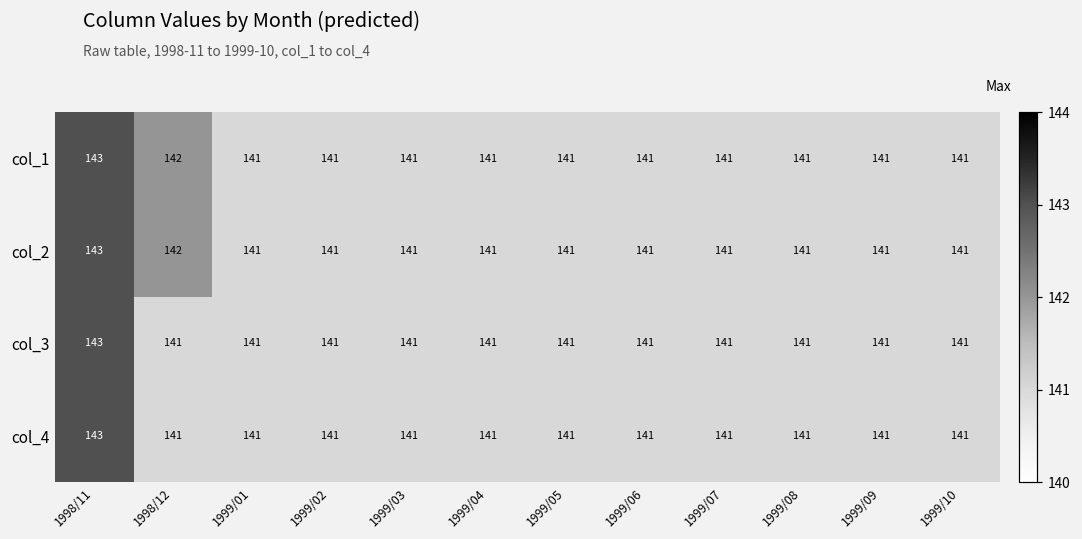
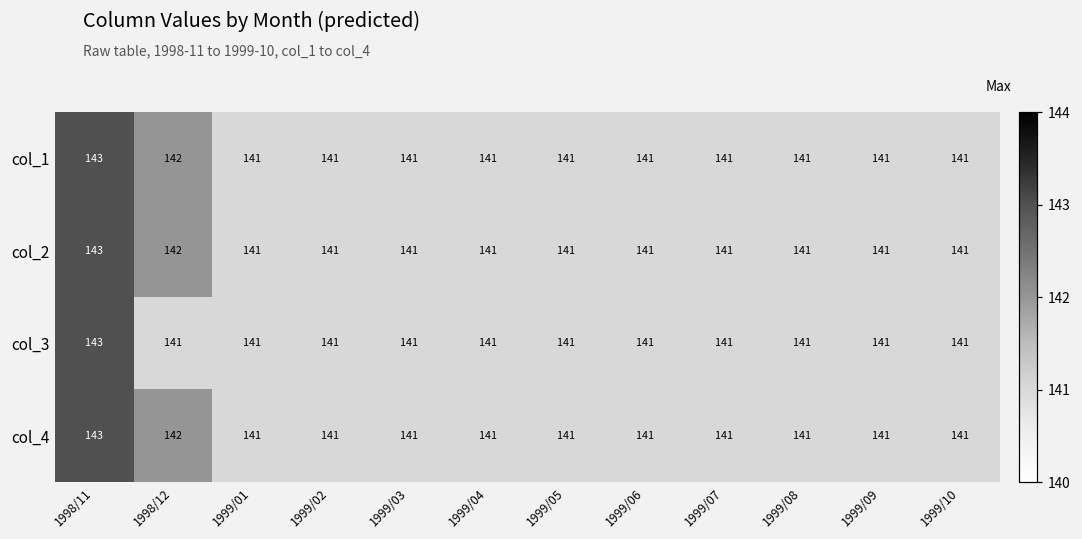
  {
    "col_1": {
      "1998/11": 143,
      "1998/12": 142,
      "1999/01": 141,
      "1999/02": 141,
      "1999/03": 141,
      "1999/04": 141,
      "1999/05": 141,
      "1999/06": 141,
      "1999/07": 141,
      "1999/08": 141,
      "1999/09": 141,
      "1999/10": 141
    },
    "col_2": {
      "1998/11": 143,
      "1998/12": 142,
      "1999/01": 141,
      "1999/02": 141,
      "1999/03": 141,
      "1999/04": 141,
      "1999/05": 141,
      "1999/06": 141,
      "1999/07": 141,
      "1999/08": 141,
      "1999/09": 141,
      "1999/10": 141
    },
    "col_3": {
      "1998/11": 143,
      "1998/12": 141,
      "1999/01": 141,
      "1999/02": 141,
      "1999/03": 141,
      "1999/04": 141,
      "1999/05": 141,
      "1999/06": 141,
      "1999/07": 141,
      "1999/08": 141,
      "1999/09": 141,
      "1999/10": 141
    },
    "col_4": {
      "1998/11": 143,
-     "1998/12": 141,
+     "1998/12": 142,
      "1999/01": 141,
      "1999/02": 141,
      "1999/03": 141,
      "1999/04": 141,
      "1999/05": 141,
      "1999/06": 141,
      "1999/07": 141,
      "1999/08": 141,
      "1999/09": 141,
      "1999/10": 141
    }
  }
